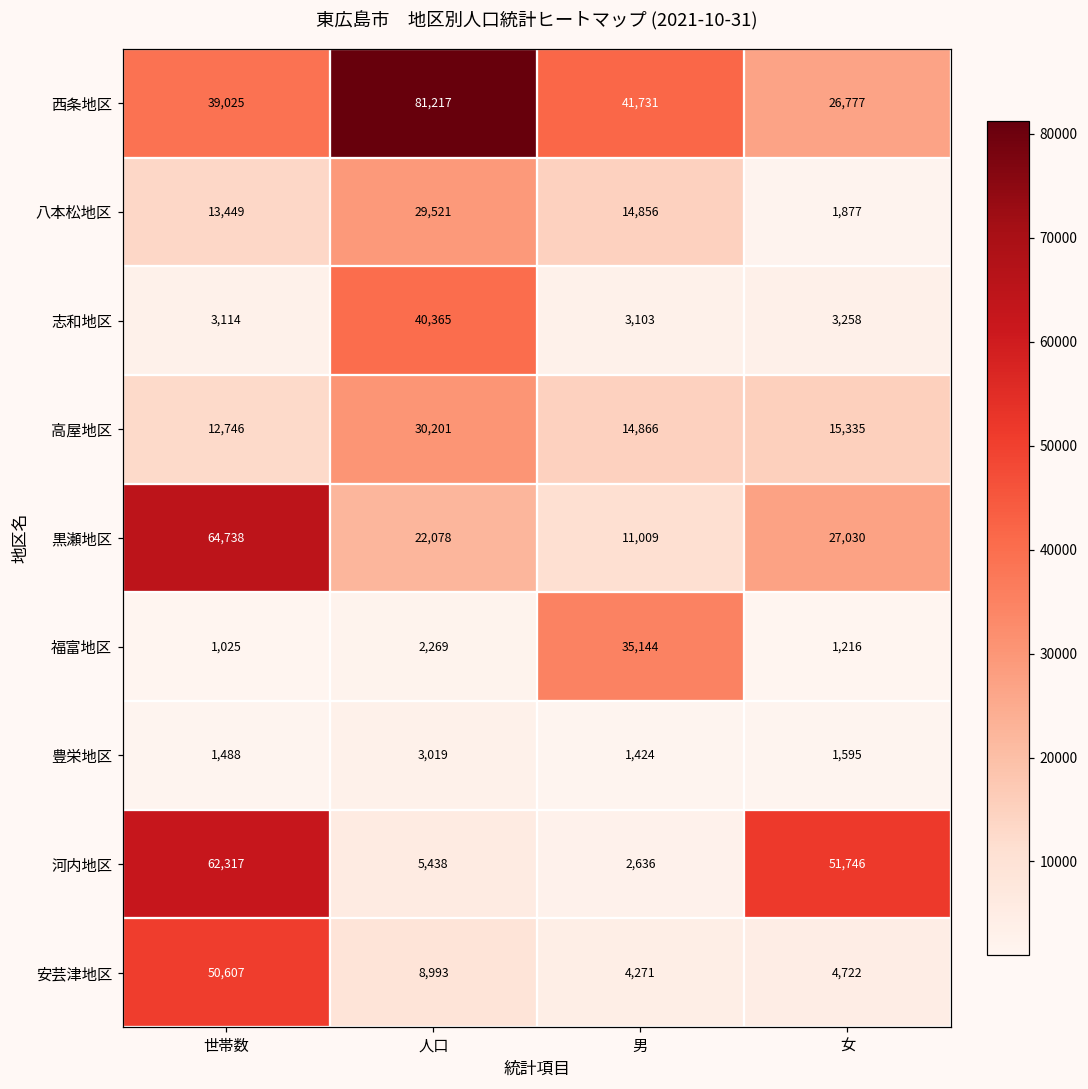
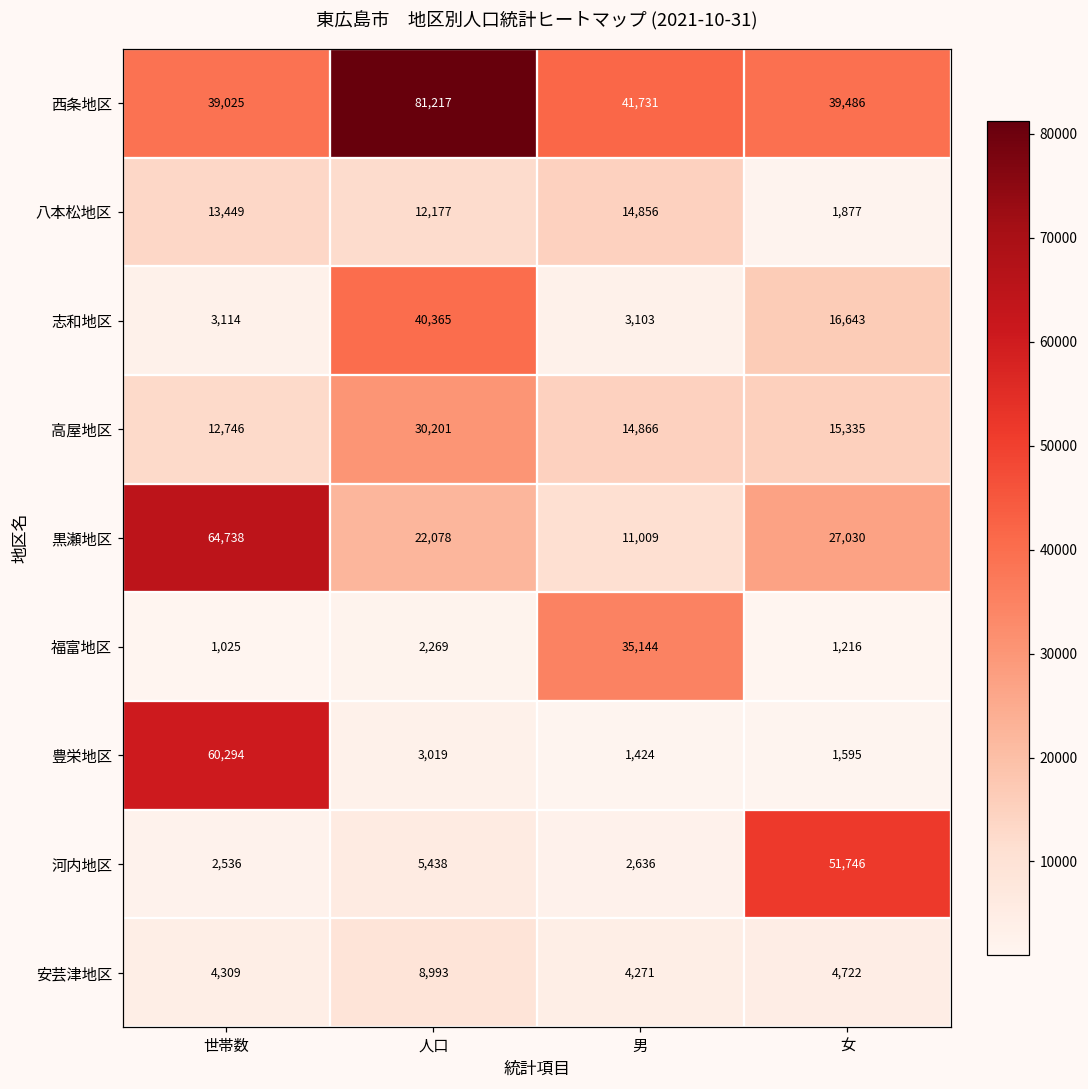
  {
    "西条地区": {
      "世帯数": "39,025",
      "人口": "81,217",
      "男": "41,731",
-     "女": "26,777"
+     "女": "39,486"
    },
    "八本松地区": {
      "世帯数": "13,449",
-     "人口": "29,521",
+     "人口": "12,177",
      "男": "14,856",
      "女": "1,877"
    },
    "志和地区": {
      "世帯数": "3,114",
      "人口": "40,365",
      "男": "3,103",
-     "女": "3,258"
+     "女": "16,643"
    },
    "高屋地区": {
      "世帯数": "12,746",
      "人口": "30,201",
      "男": "14,866",
      "女": "15,335"
    },
    "黒瀬地区": {
      "世帯数": "64,738",
      "人口": "22,078",
      "男": "11,009",
      "女": "27,030"
    },
    "福富地区": {
      "世帯数": "1,025",
      "人口": "2,269",
      "男": "35,144",
      "女": "1,216"
    },
    "豊栄地区": {
-     "世帯数": "1,488",
+     "世帯数": "60,294",
      "人口": "3,019",
      "男": "1,424",
      "女": "1,595"
    },
    "河内地区": {
-     "世帯数": "62,317",
+     "世帯数": "2,536",
      "人口": "5,438",
      "男": "2,636",
      "女": "51,746"
    },
    "安芸津地区": {
-     "世帯数": "50,607",
+     "世帯数": "4,309",
      "人口": "8,993",
      "男": "4,271",
      "女": "4,722"
    }
  }
